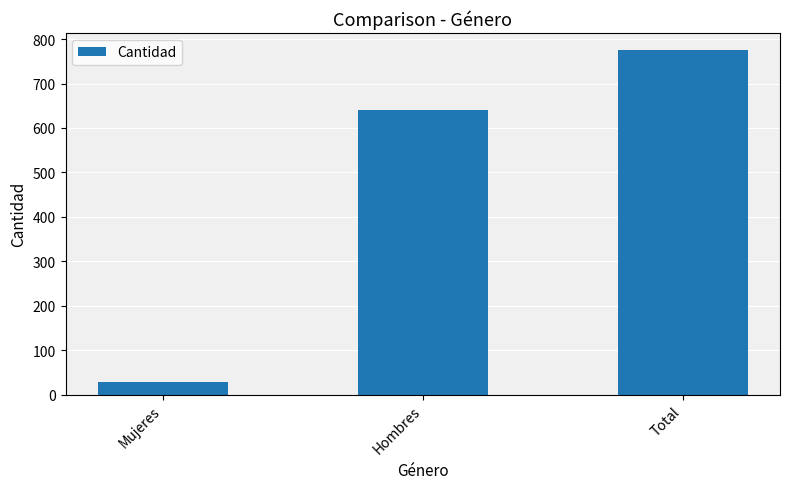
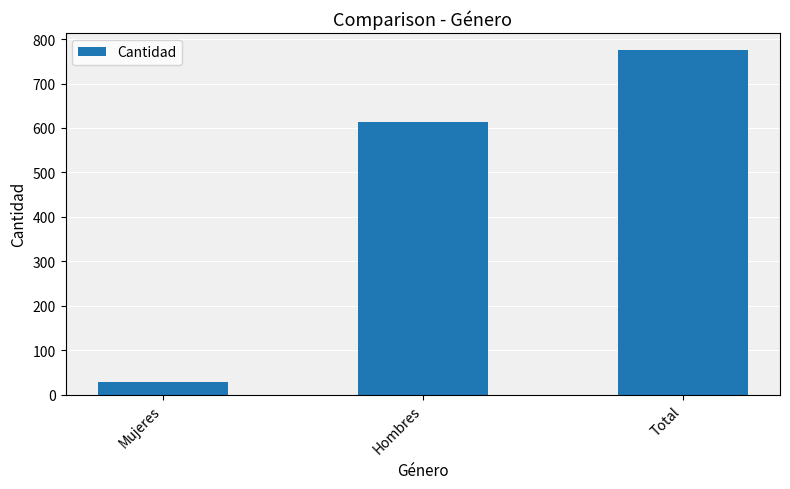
  {
    "Mujeres": 30,
-   "Hombres": 640,
+   "Hombres": 610,
    "Total": 780
  }
